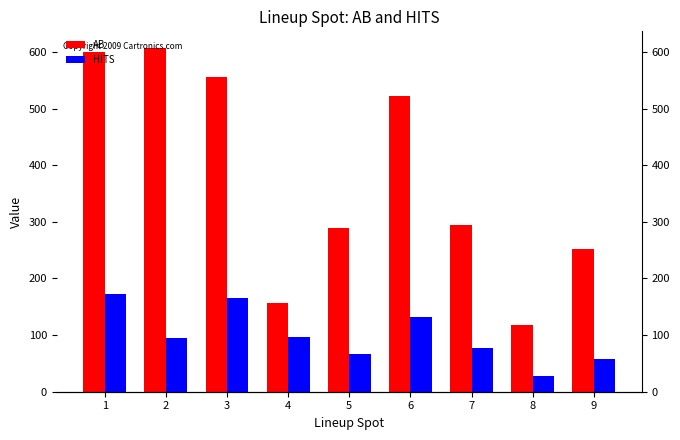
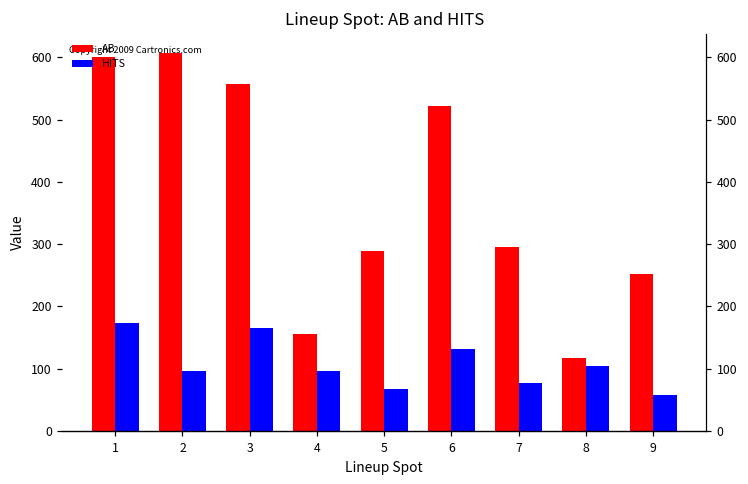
  {
    "AB": {
      "1": 600,
      "3": 560,
      "4": 160,
      "5": 290,
      "6": 520,
      "7": 300,
      "8": 120,
      "9": 250
    },
    "HITS": {
      "1": 170,
      "2": 100,
      "3": 160,
      "4": 100,
      "5": 70,
      "6": 130,
      "7": 80,
-     "8": 30,
+     "8": 100,
      "9": 60
    }
  }
